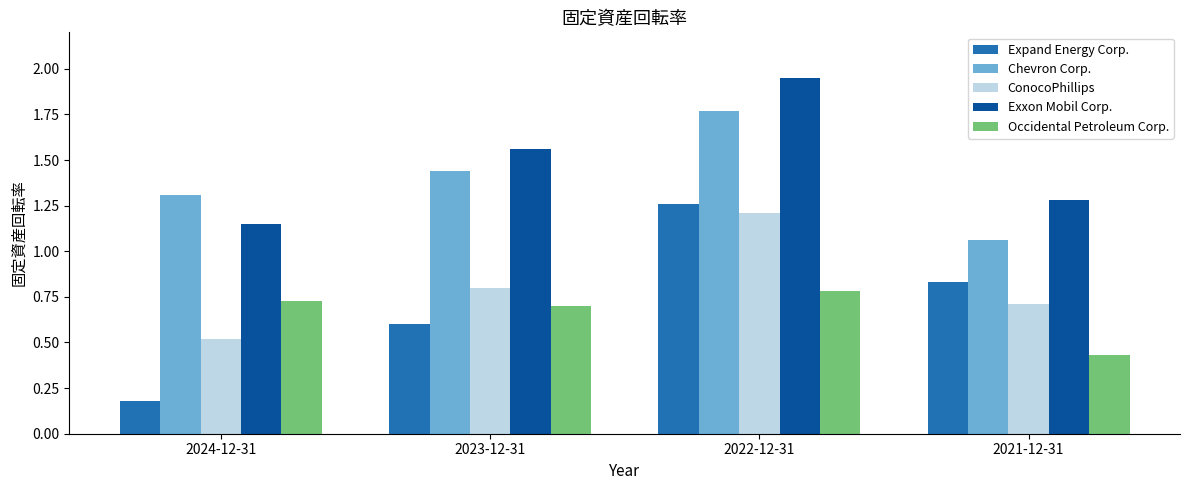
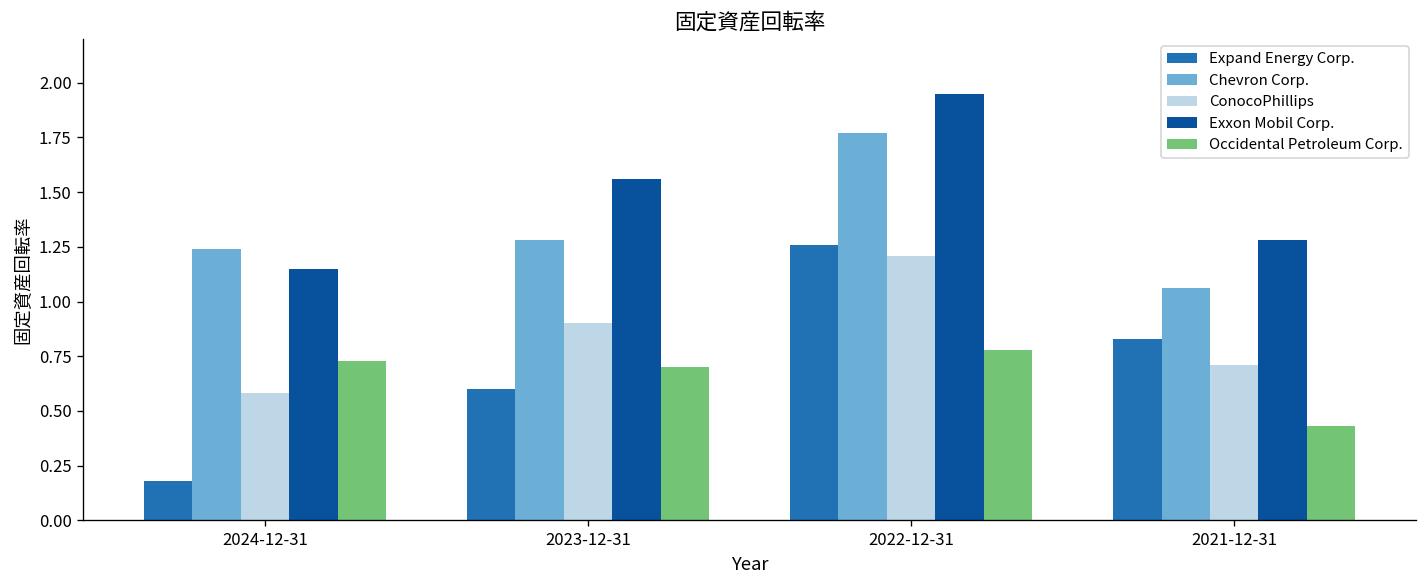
  {
    "Chevron Corp.": {
-     "2024-12-31": 1.31,
-     "2023-12-31": 1.44,
+     "2024-12-31": 1.24,
+     "2023-12-31": 1.28,
      "2022-12-31": 1.77,
      "2021-12-31": 1.06
    },
    "ConocoPhillips": {
-     "2024-12-31": 0.52,
-     "2023-12-31": 0.8,
+     "2024-12-31": 0.58,
+     "2023-12-31": 0.9,
      "2022-12-31": 1.21,
      "2021-12-31": 0.71
    },
    "Occidental Petroleum Corp.": {
      "2024-12-31": 0.73,
      "2023-12-31": 0.70,
      "2022-12-31": 0.78,
      "2021-12-31": 0.43
    }
  }
